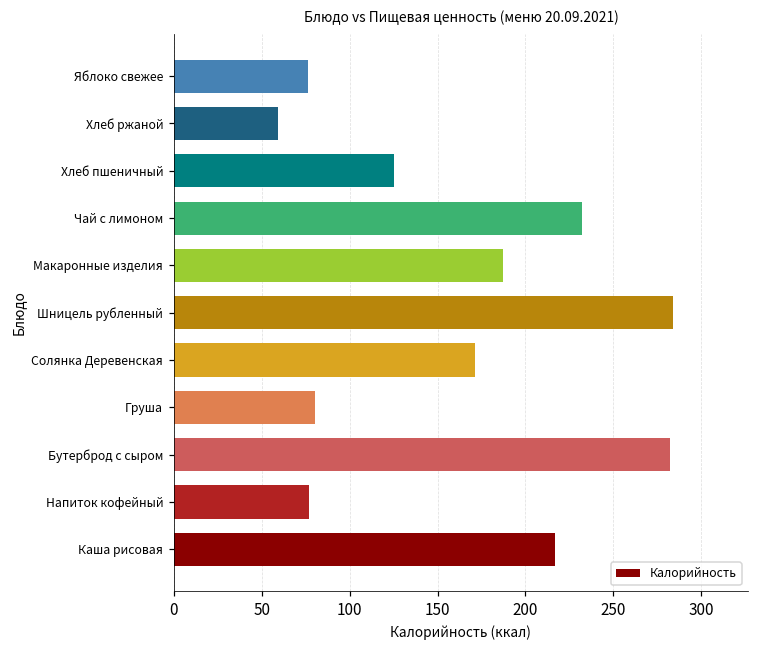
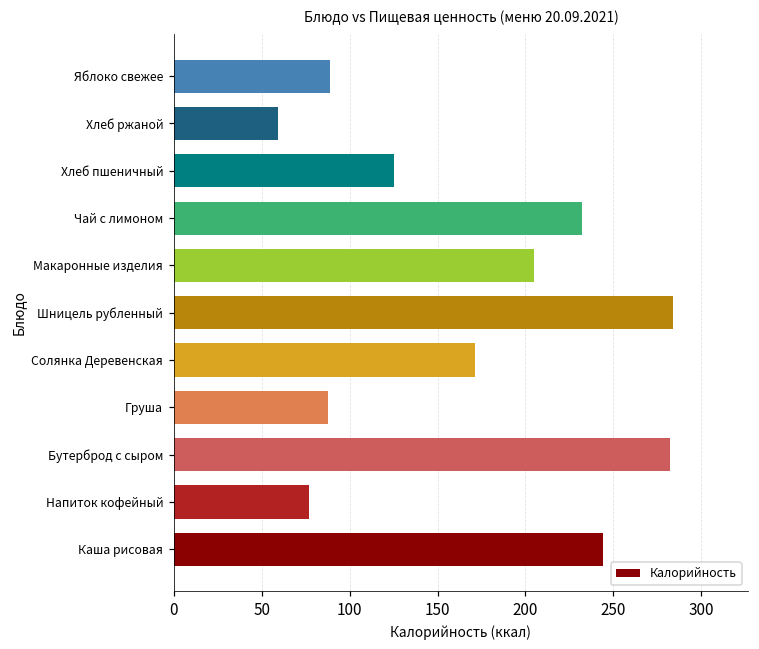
  {
-   "Яблоко свежее": 76,
+   "Яблоко свежее": 89,
    "Хлеб ржаной": 59,
    "Хлеб пшеничный": 125,
    "Чай с лимоном": 232,
-   "Макаронные изделия": 187,
+   "Макаронные изделия": 205,
    "Шницель рубленный": 284,
    "Солянка Деревенская": 171,
-   "Груша": 80,
+   "Груша": 88,
    "Бутерброд с сыром": 282,
    "Напиток кофейный": 77,
-   "Каша рисовая": 217
+   "Каша рисовая": 244
  }
